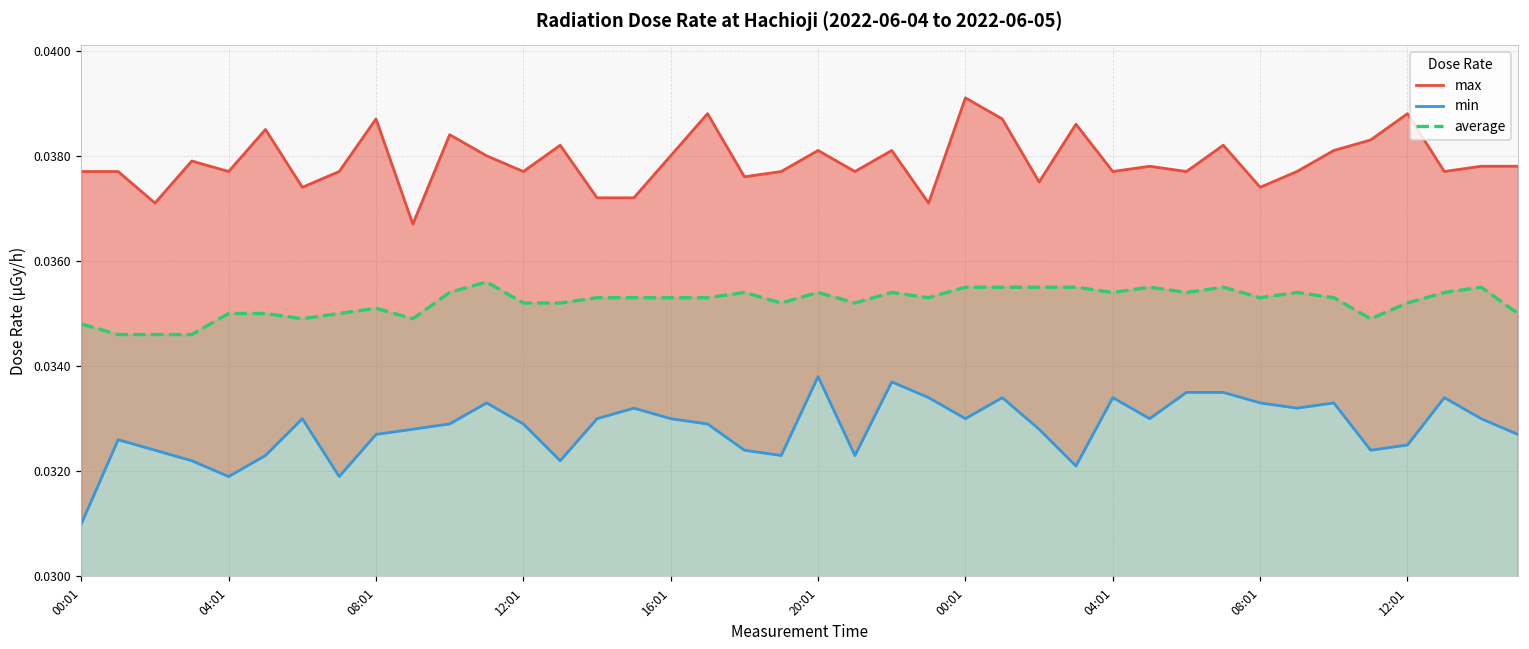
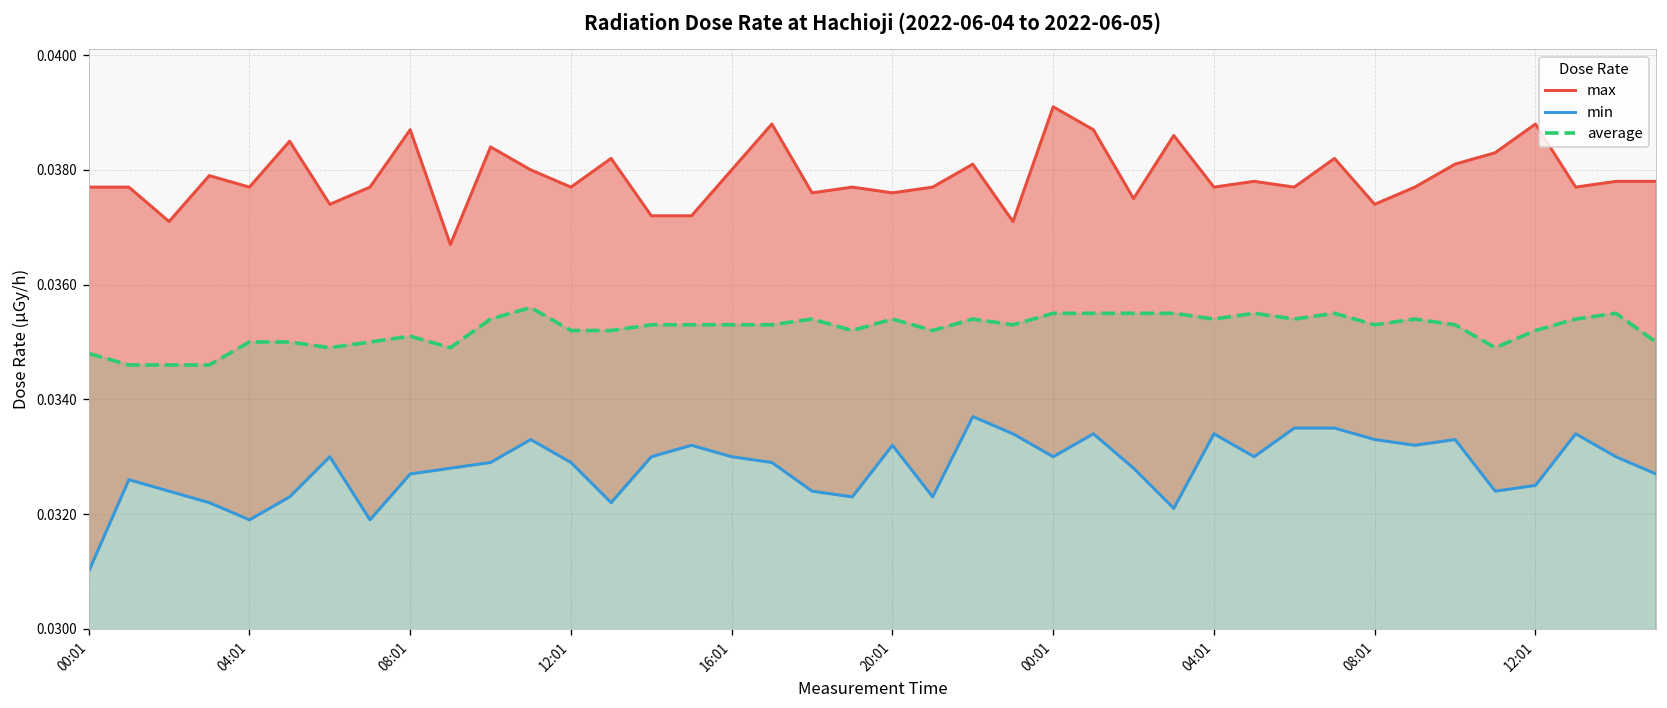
  {
    "max": {
      "16:01": 0.0380,
-     "20:01": 0.0381
+     "20:01": 0.0376
    },
    "min": {
      "16:01": 0.0330,
-     "20:01": 0.0338
+     "20:01": 0.0332
    },
    "average": {
      "16:01": 0.0353,
      "20:01": 0.0354
    }
  }
